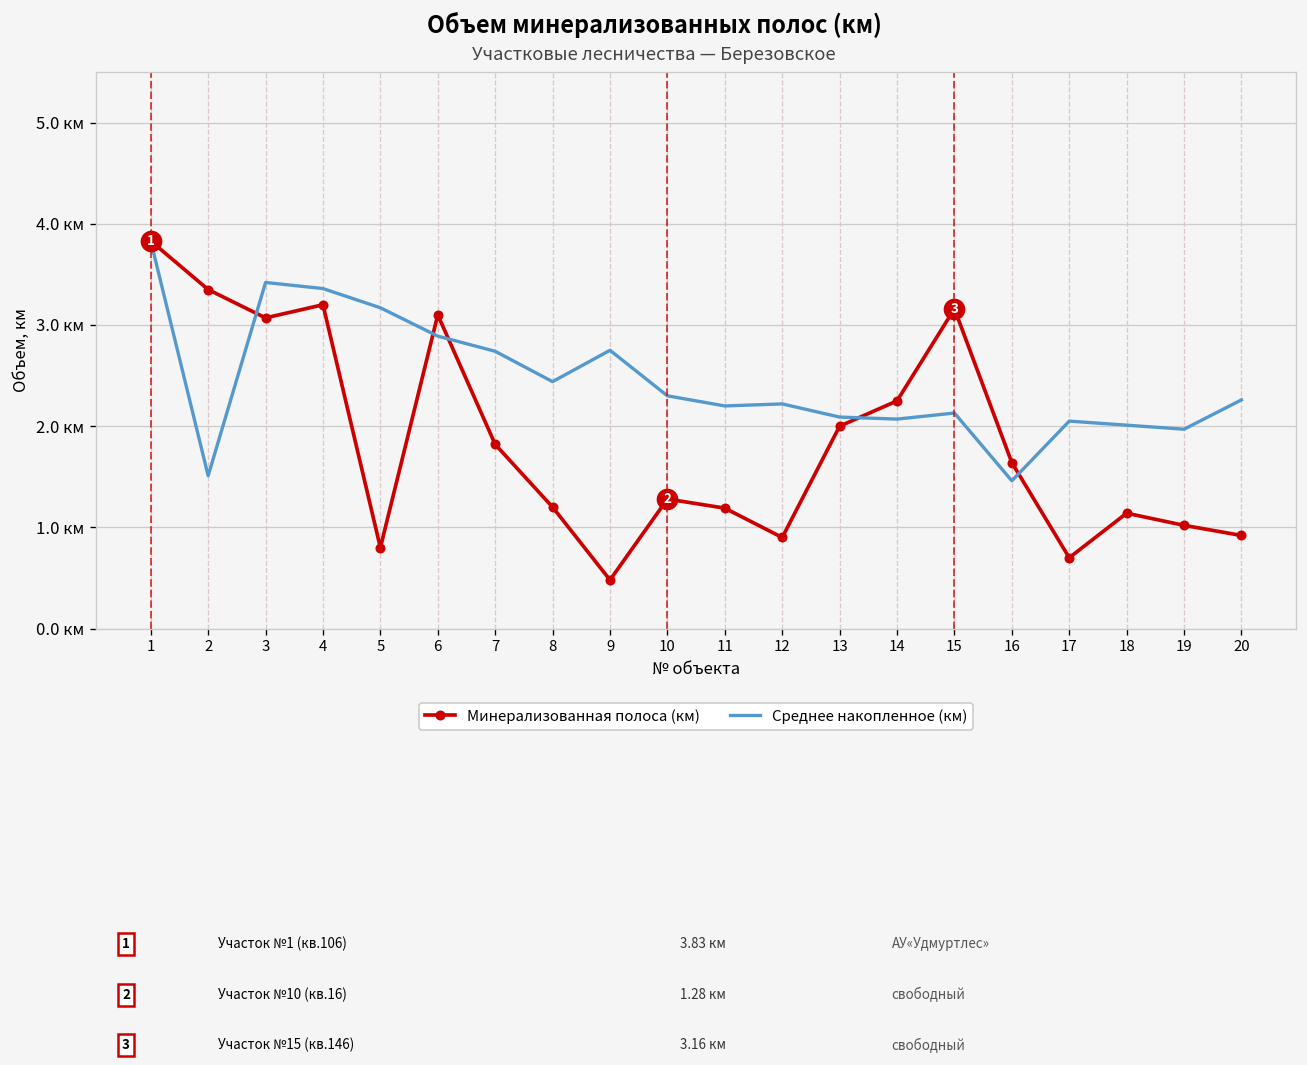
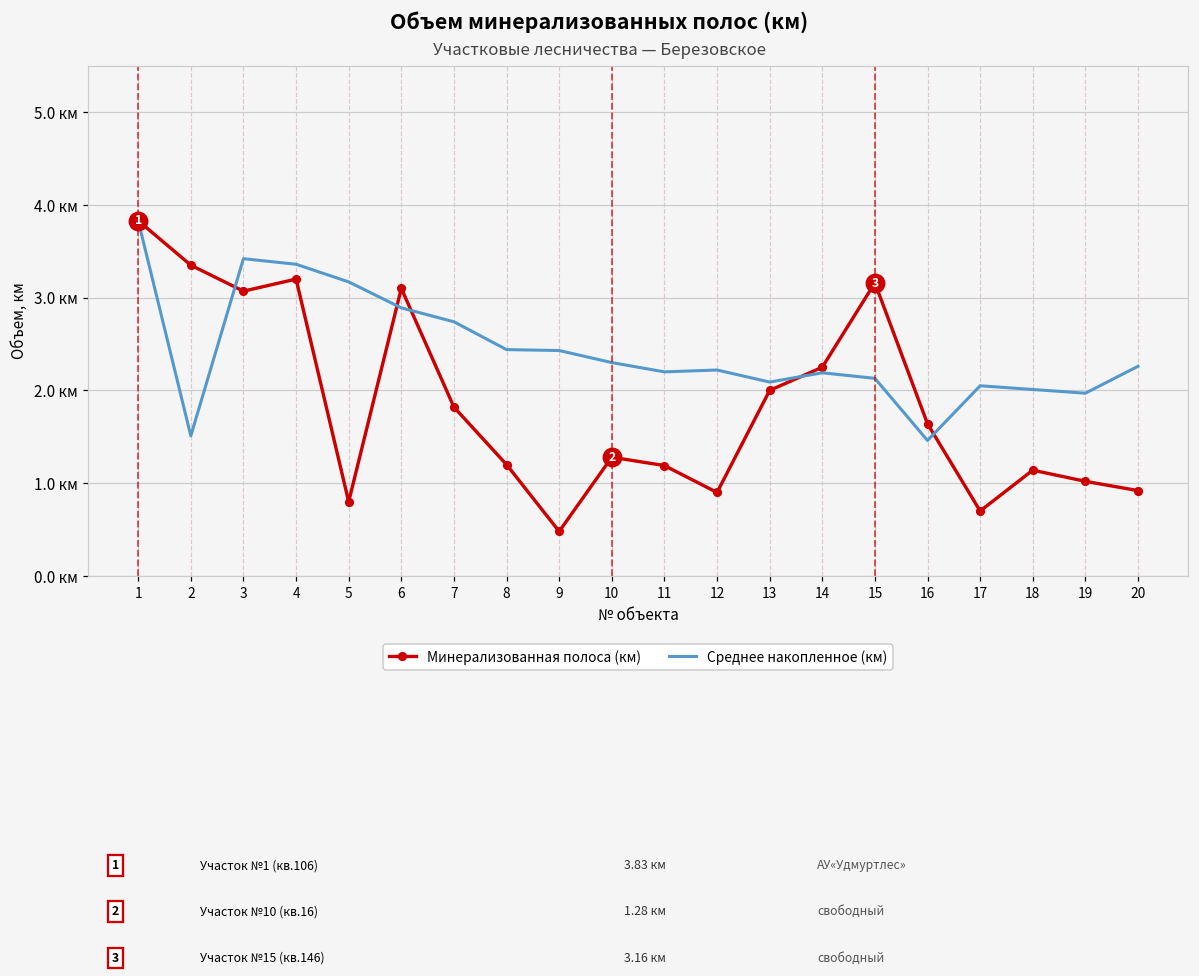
  {
    "Среднее накопленное (км)": {
      "2": "1.5 км",
      "3": "3.4 км",
      "4": "3.4 км",
      "5": "3.2 км",
      "6": "2.9 км",
      "7": "2.7 км",
      "8": "2.4 км",
-     "9": "2.8 км",
+     "9": "2.4 км",
      "10": "2.3 км",
      "11": "2.2 км",
      "12": "2.2 км",
      "13": "2.1 км",
-     "14": "2.1 км",
+     "14": "2.2 км",
      "15": "2.1 км",
      "16": "1.5 км",
      "17": "2.1 км",
      "18": "2.0 км",
      "19": "2.0 км",
      "20": "2.3 км"
    }
  }
